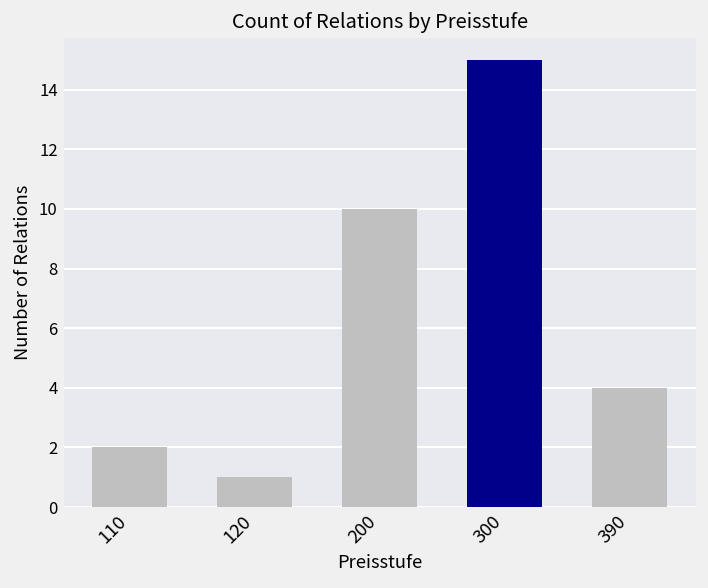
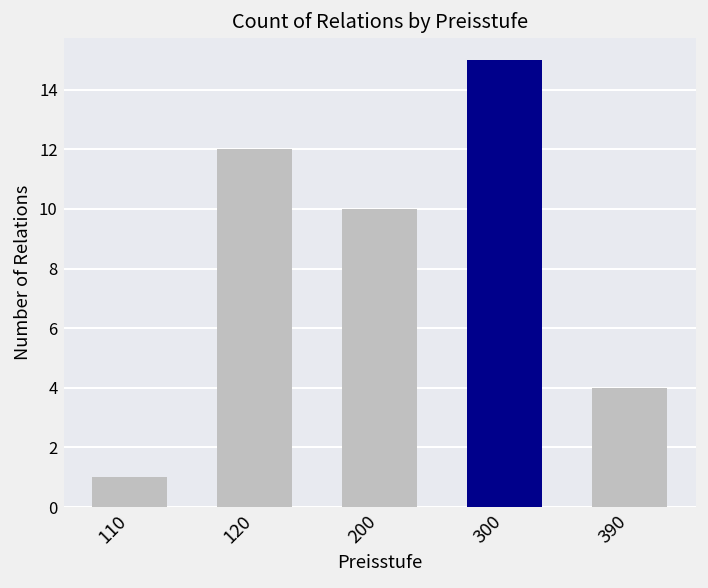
  {
-   "110": 2,
-   "120": 1,
+   "110": 1,
+   "120": 12,
    "200": 10,
    "300": 15,
    "390": 4
  }
